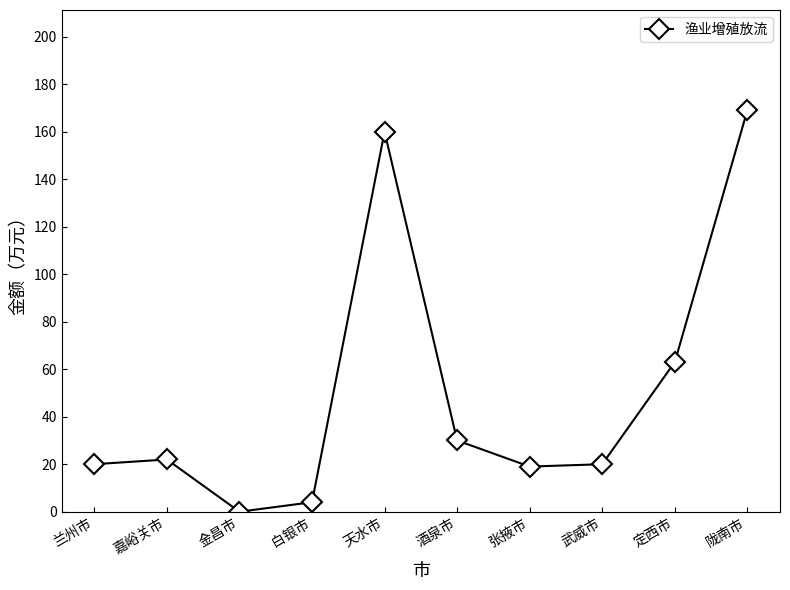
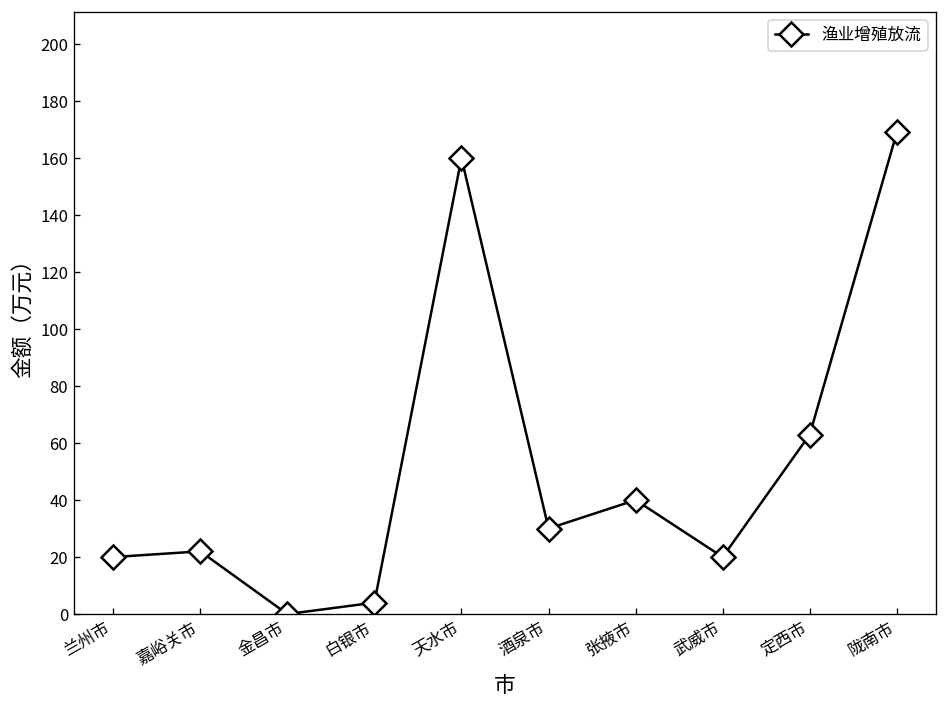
  {
    "兰州市": 20,
    "嘉峪关市": 22,
    "金昌市": 0,
    "白银市": 4,
    "天水市": 160,
    "酒泉市": 30,
-   "张掖市": 19,
+   "张掖市": 40,
    "武威市": 20,
    "定西市": 63,
    "陇南市": 169
  }
